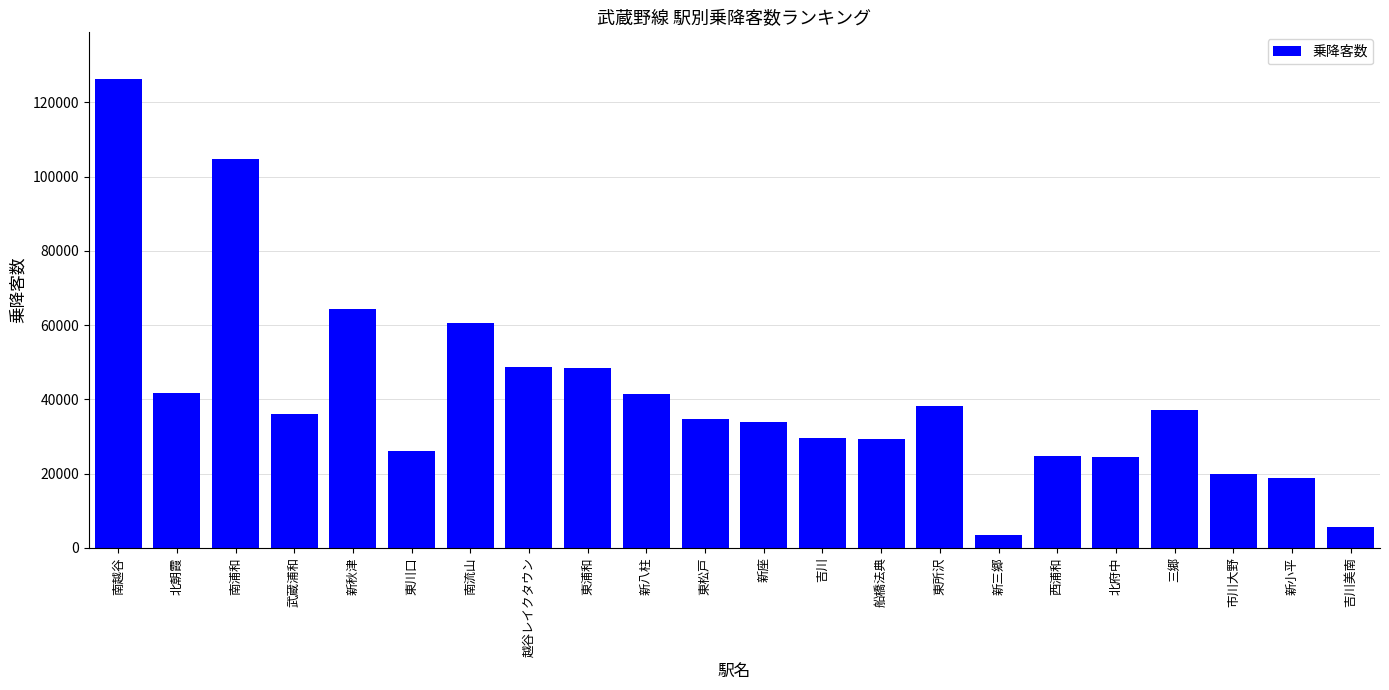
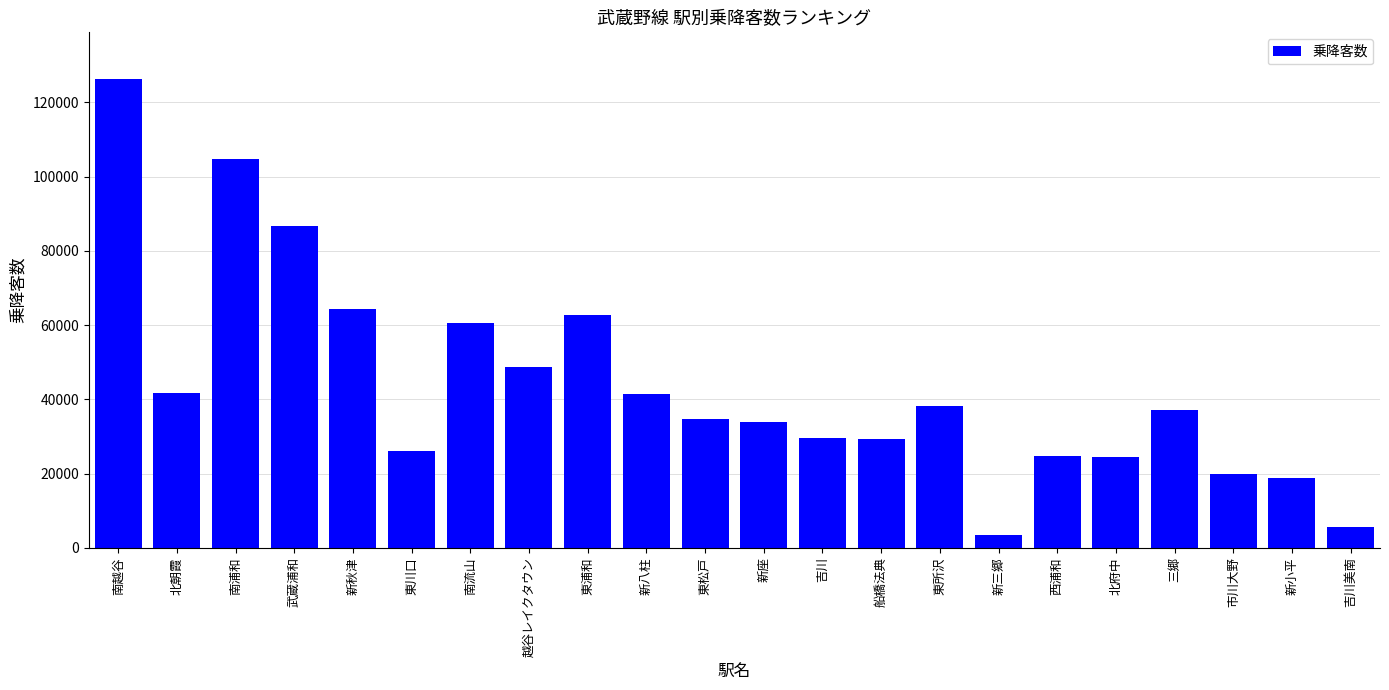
  {
    "南越谷": 126000,
    "北朝霞": 42000,
    "南浦和": 105000,
-   "武蔵浦和": 36000,
+   "武蔵浦和": 87000,
    "新秋津": 64000,
    "東川口": 26000,
    "南流山": 61000,
    "越谷レイクタウン": 49000,
-   "東浦和": 48000,
+   "東浦和": 63000,
    "新八柱": 42000,
    "東松戸": 35000,
    "新座": 34000,
    "吉川": 29000,
    "船橋法典": 29000,
    "東所沢": 38000,
    "新三郷": 3000,
    "西浦和": 25000,
    "北府中": 25000,
    "三郷": 37000,
    "市川大野": 20000,
    "新小平": 19000,
    "吉川美南": 6000
  }
